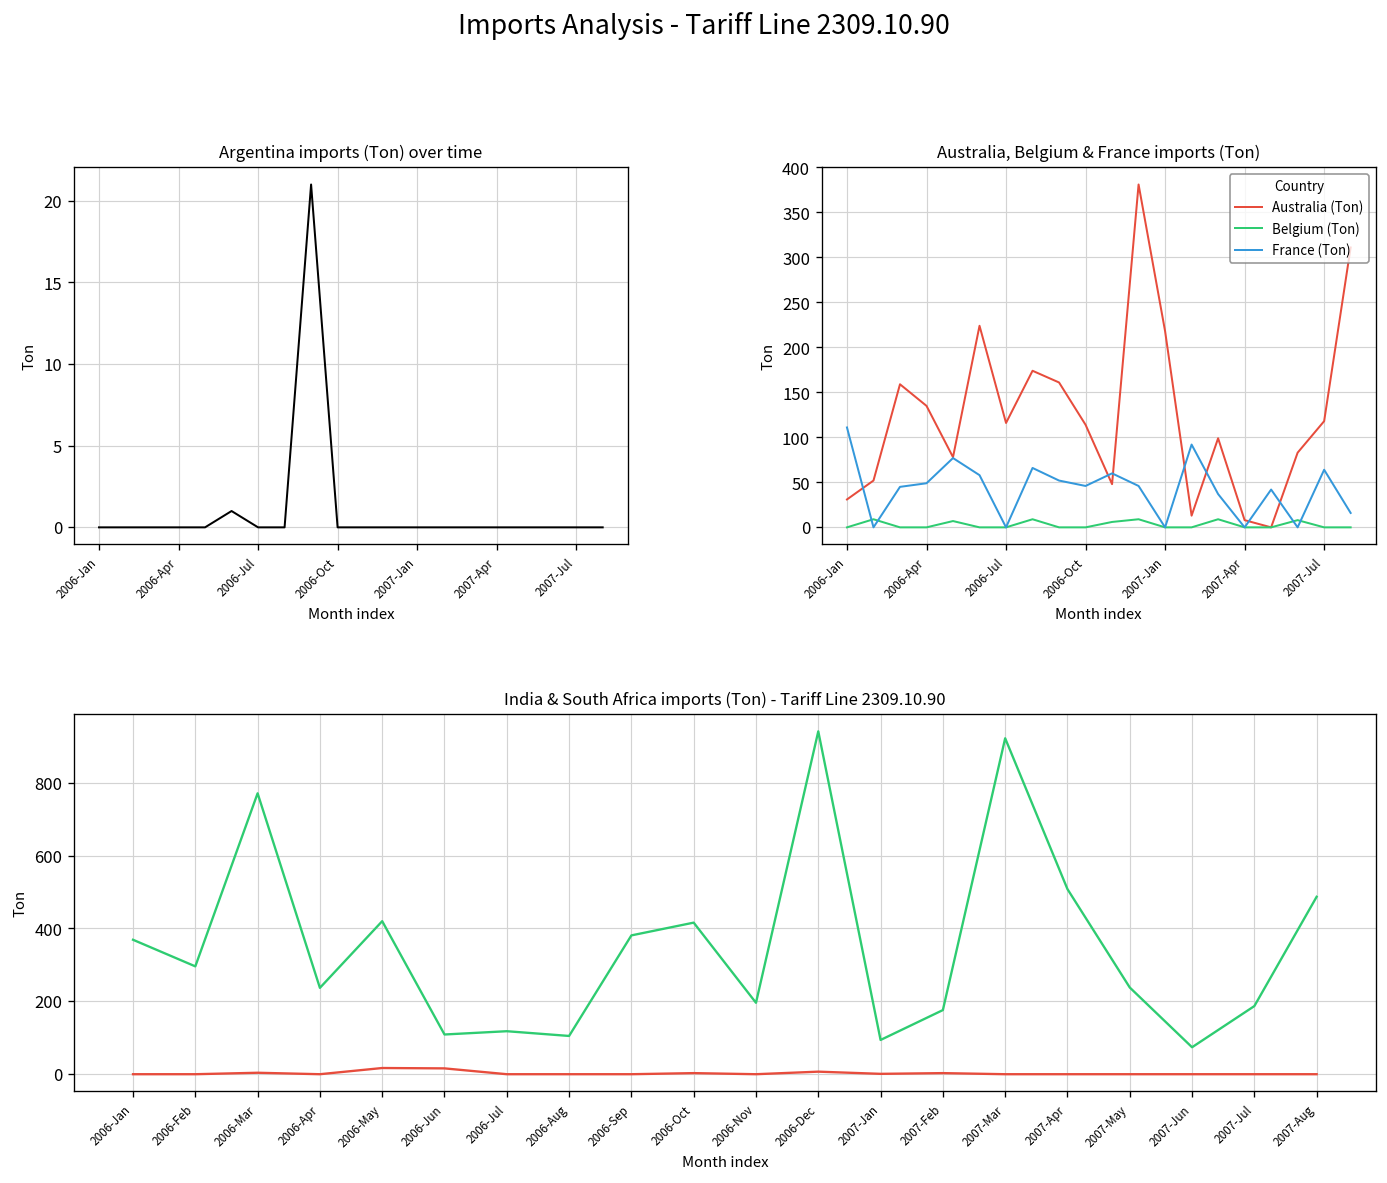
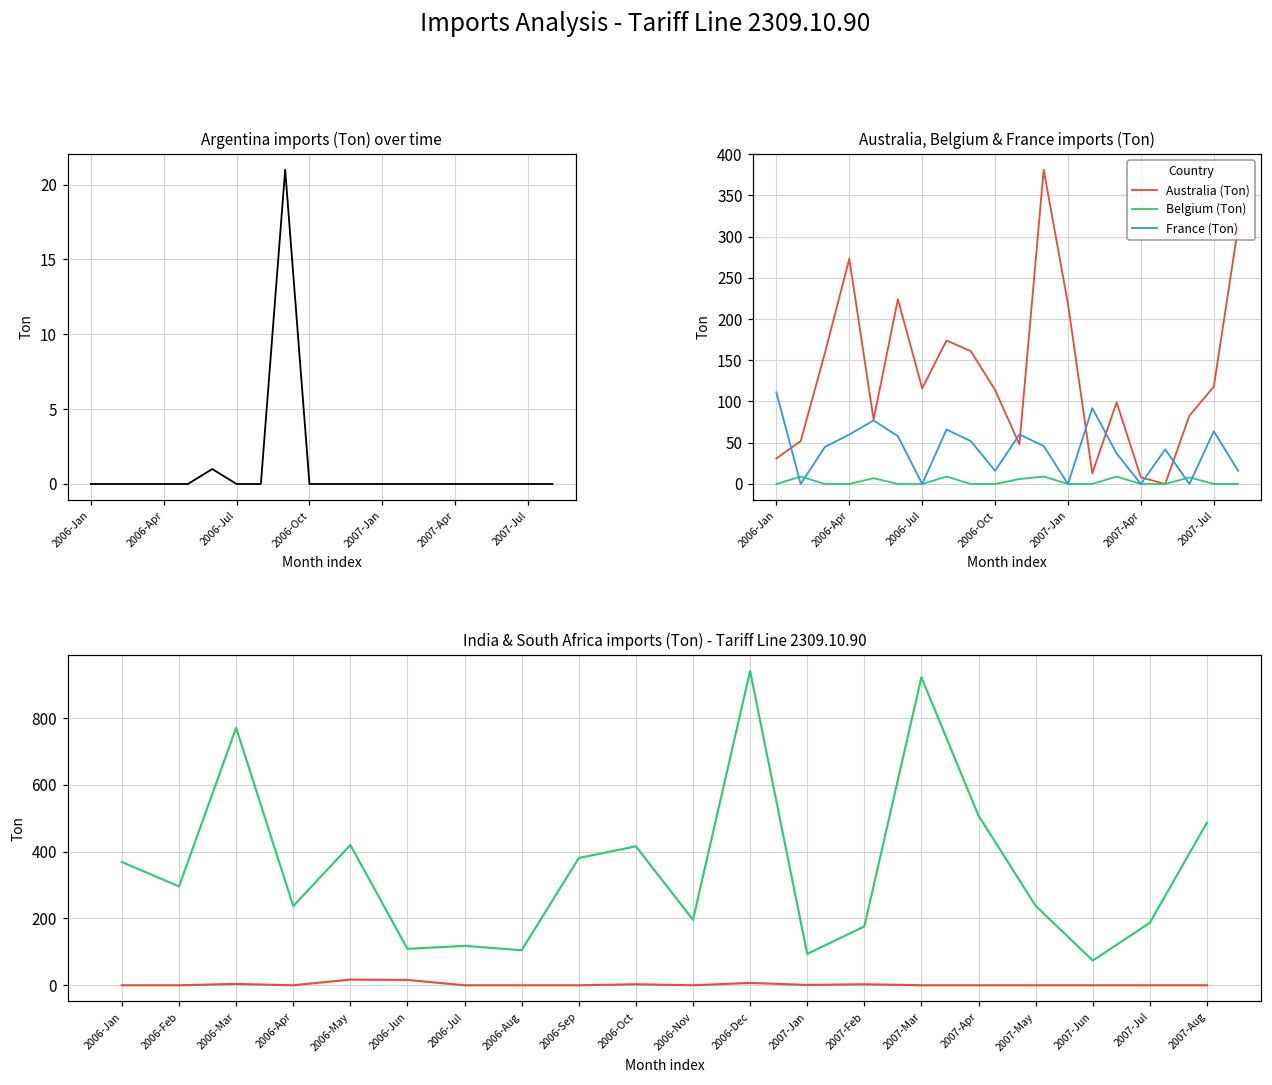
  {
    "Argentina imports (Ton) over time": {
      "2006-Jan": 0.0,
      "2006-Apr": 0.0,
      "2006-Jul": 0.0,
      "2006-Oct": 0.0,
      "2007-Jan": 0.0,
      "2007-Apr": 0.0,
      "2007-Jul": 0.0
    },
    "Australia, Belgium & France imports (Ton)": {
      "Australia (Ton)": {
        "2006-Jan": 30,
-       "2006-Apr": 140,
+       "2006-Apr": 270,
        "2006-Jul": 120,
        "2006-Oct": 110,
        "2007-Jan": 220,
        "2007-Apr": 10,
        "2007-Jul": 120
      },
      "Belgium (Ton)": {
        "2006-Jan": 0,
        "2006-Apr": 0,
        "2006-Oct": 0,
        "2007-Jul": 0
      },
      "France (Ton)": {
        "2006-Jan": 110,
-       "2006-Apr": 50,
-       "2006-Oct": 50,
+       "2006-Apr": 60,
+       "2006-Oct": 20,
        "2007-Jul": 60
      }
    }
  }
